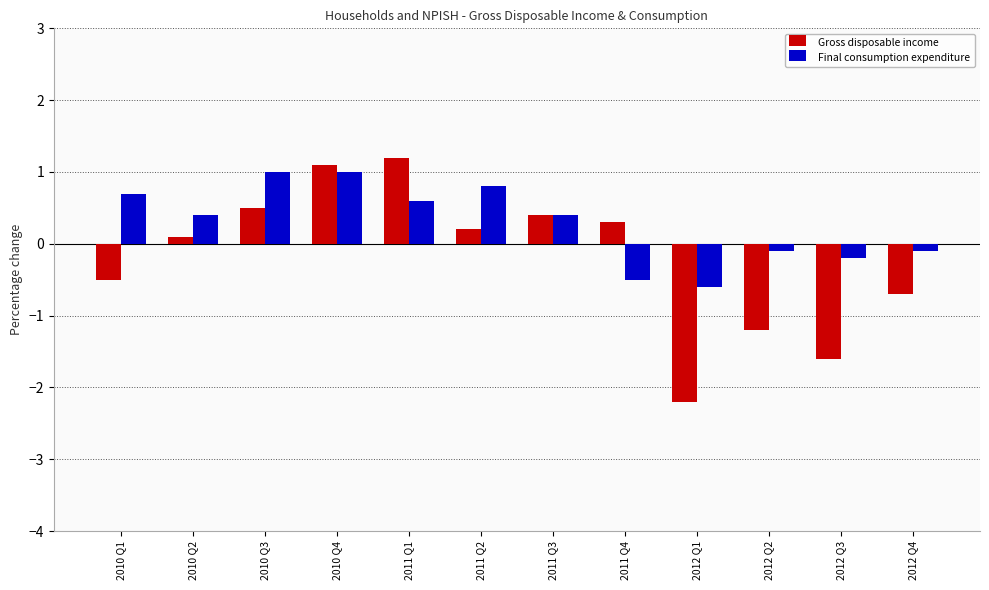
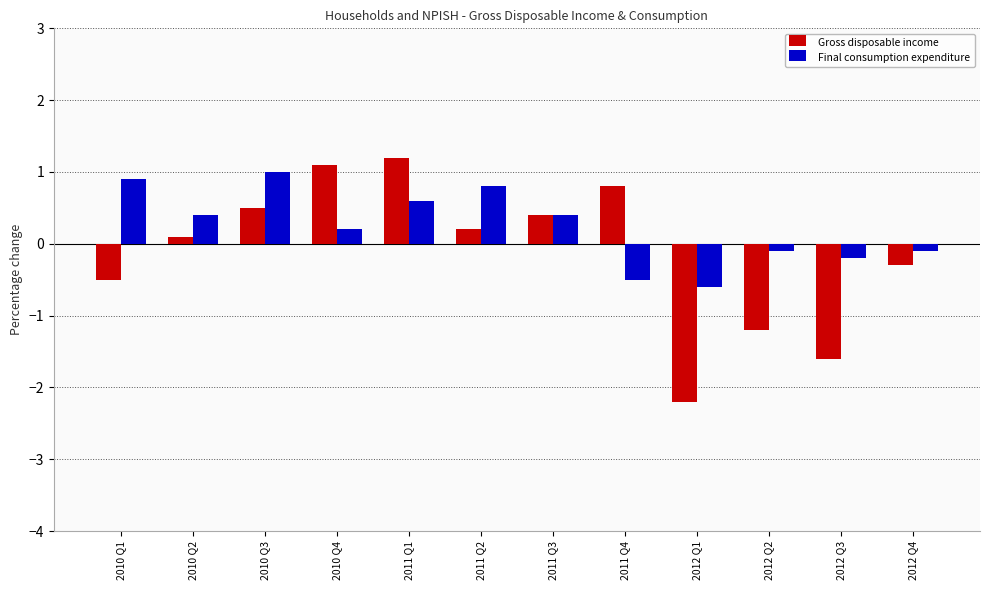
  {
    "Gross disposable income": {
      "2010 Q1": -0.5,
      "2010 Q2": 0.1,
      "2010 Q3": 0.5,
      "2010 Q4": 1.1,
      "2011 Q1": 1.2,
      "2011 Q2": 0.2,
      "2011 Q3": 0.4,
-     "2011 Q4": 0.3,
+     "2011 Q4": 0.8,
      "2012 Q1": -2.2,
      "2012 Q2": -1.2,
      "2012 Q3": -1.6,
-     "2012 Q4": -0.7
+     "2012 Q4": -0.3
    },
    "Final consumption expenditure": {
-     "2010 Q1": 0.7,
+     "2010 Q1": 0.9,
      "2010 Q2": 0.4,
      "2010 Q3": 1.0,
-     "2010 Q4": 1.0,
+     "2010 Q4": 0.2,
      "2011 Q1": 0.6,
      "2011 Q2": 0.8,
      "2011 Q3": 0.4,
      "2011 Q4": -0.5,
      "2012 Q1": -0.6,
      "2012 Q2": -0.1,
      "2012 Q3": -0.2,
      "2012 Q4": -0.1
    }
  }
